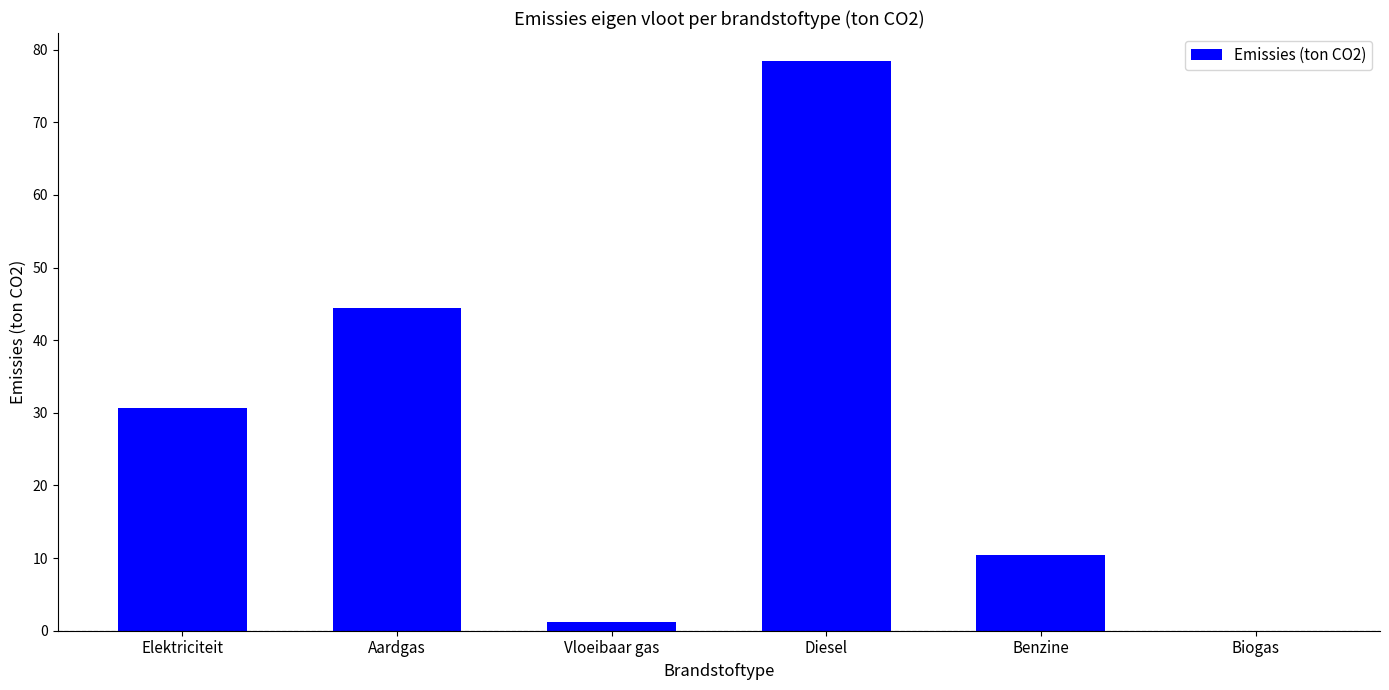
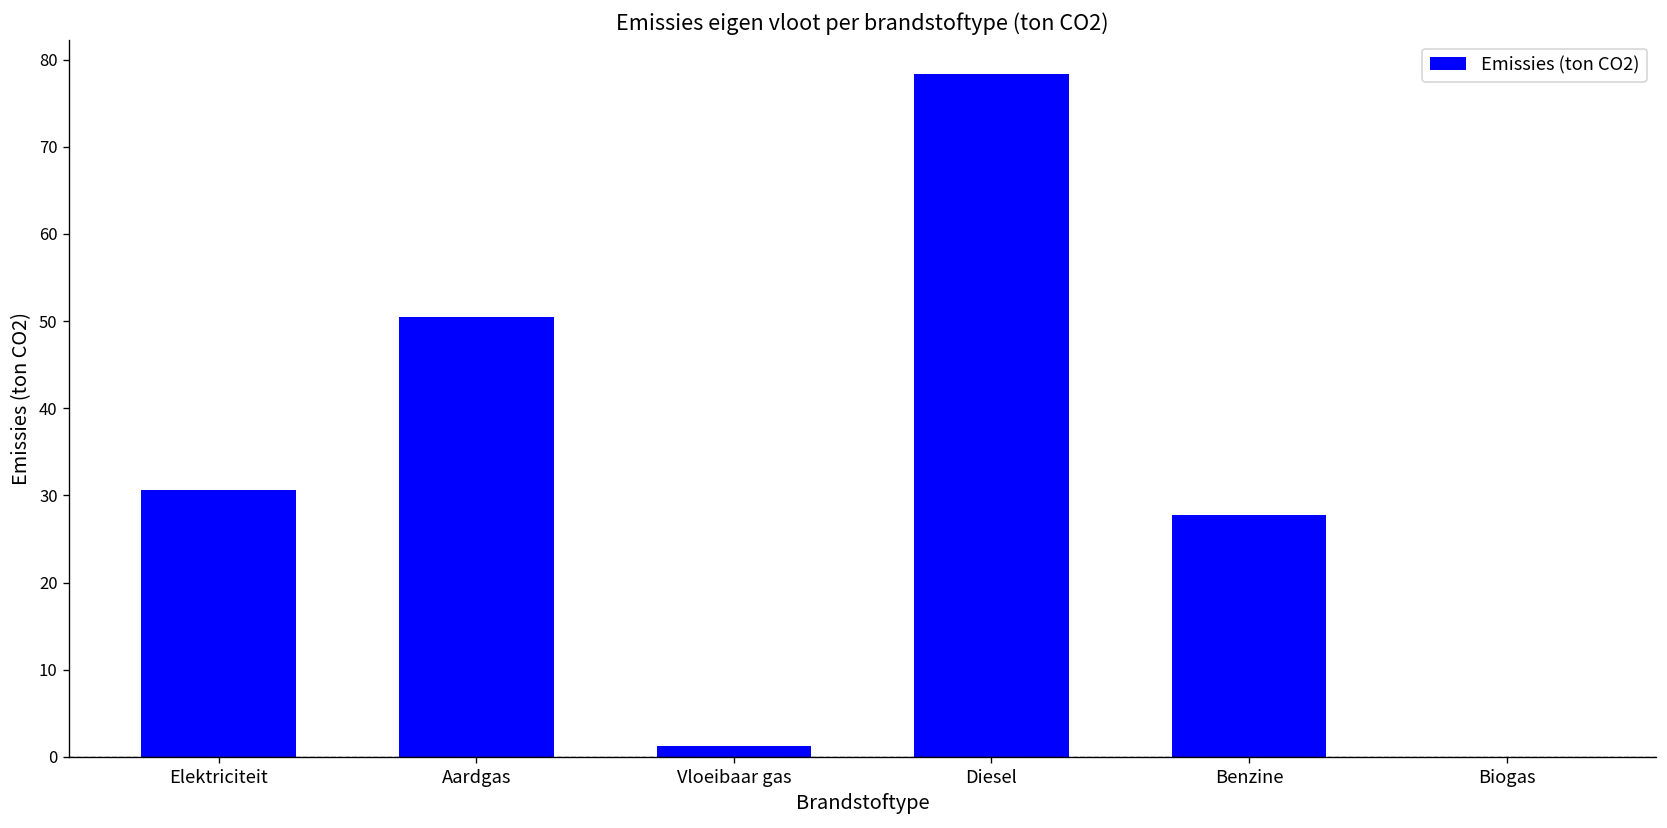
  {
    "Elektriciteit": 31,
-   "Aardgas": 44,
+   "Aardgas": 50,
    "Vloeibaar gas": 1,
    "Diesel": 78,
-   "Benzine": 10,
+   "Benzine": 28,
    "Biogas": 0
  }
